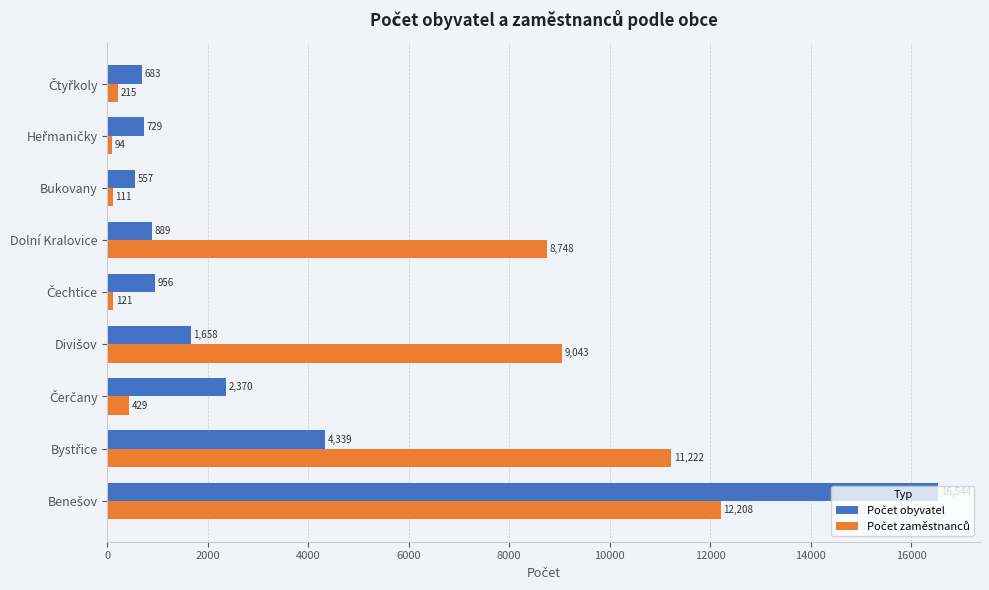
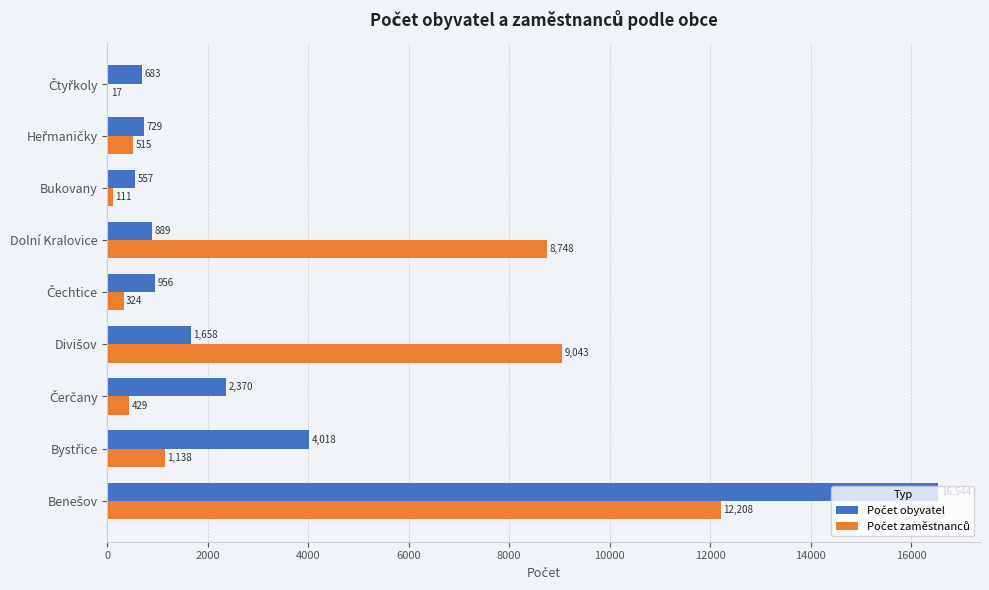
  {
    "Počet obyvatel": {
      "Čtyřkoly": "683",
      "Heřmaničky": "729",
      "Bukovany": "557",
      "Dolní Kralovice": "889",
      "Čechtice": "956",
      "Divišov": "1,658",
      "Čerčany": "2,370",
-     "Bystřice": "4,339"
+     "Bystřice": "4,018"
    },
    "Počet zaměstnanců": {
-     "Čtyřkoly": "215",
-     "Heřmaničky": "94",
+     "Čtyřkoly": "17",
+     "Heřmaničky": "515",
      "Bukovany": "111",
      "Dolní Kralovice": "8,748",
-     "Čechtice": "121",
+     "Čechtice": "324",
      "Divišov": "9,043",
      "Čerčany": "429",
-     "Bystřice": "11,222",
+     "Bystřice": "1,138",
      "Benešov": "12,208"
    }
  }
